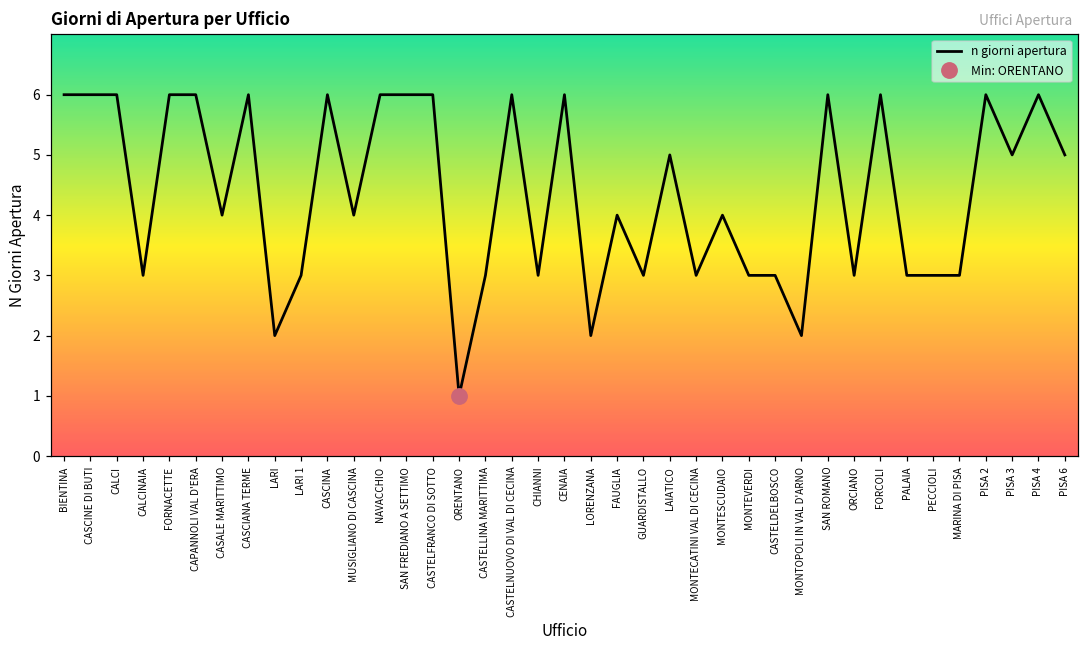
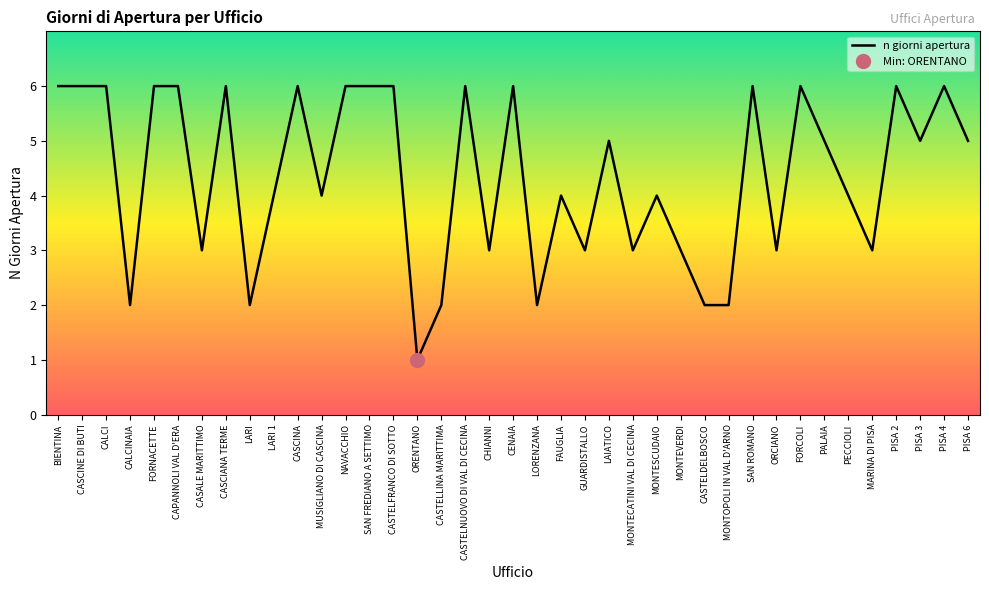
  {
    "n giorni apertura": {
      "BIENTINA": 6,
      "CASCINE DI BUTI": 6,
      "CALCI": 6,
-     "CALCINAIA": 3,
+     "CALCINAIA": 2,
      "FORNACETTE": 6,
      "CAPANNOLI VAL D'ERA": 6,
-     "CASALE MARITTIMO": 4,
+     "CASALE MARITTIMO": 3,
      "CASCIANA TERME": 6,
      "LARI": 2,
-     "LARI 1": 3,
+     "LARI 1": 4,
      "CASCINA": 6,
      "MUSIGLIANO DI CASCINA": 4,
      "NAVACCHIO": 6,
      "SAN FREDIANO A SETTIMO": 6,
      "CASTELFRANCO DI SOTTO": 6,
-     "CASTELLINA MARITTIMA": 3,
+     "CASTELLINA MARITTIMA": 2,
      "CASTELNUOVO DI VAL DI CECINA": 6,
      "CHIANNI": 3,
      "CENAIA": 6,
      "LORENZANA": 2,
      "FAUGLIA": 4,
      "GUARDISTALLO": 3,
      "LAIATICO": 5,
      "MONTECATINI VAL DI CECINA": 3,
      "MONTESCUDAIO": 4,
      "MONTEVERDI": 3,
-     "CASTELDELBOSCO": 3,
+     "CASTELDELBOSCO": 2,
      "MONTOPOLI IN VAL D'ARNO": 2,
      "SAN ROMANO": 6,
      "ORCIANO": 3,
      "FORCOLI": 6,
-     "PALAIA": 3,
-     "PECCIOLI": 3,
+     "PALAIA": 5,
+     "PECCIOLI": 4,
      "MARINA DI PISA": 3,
      "PISA 2": 6,
      "PISA 3": 5,
      "PISA 4": 6,
      "PISA 6": 5
    }
  }
